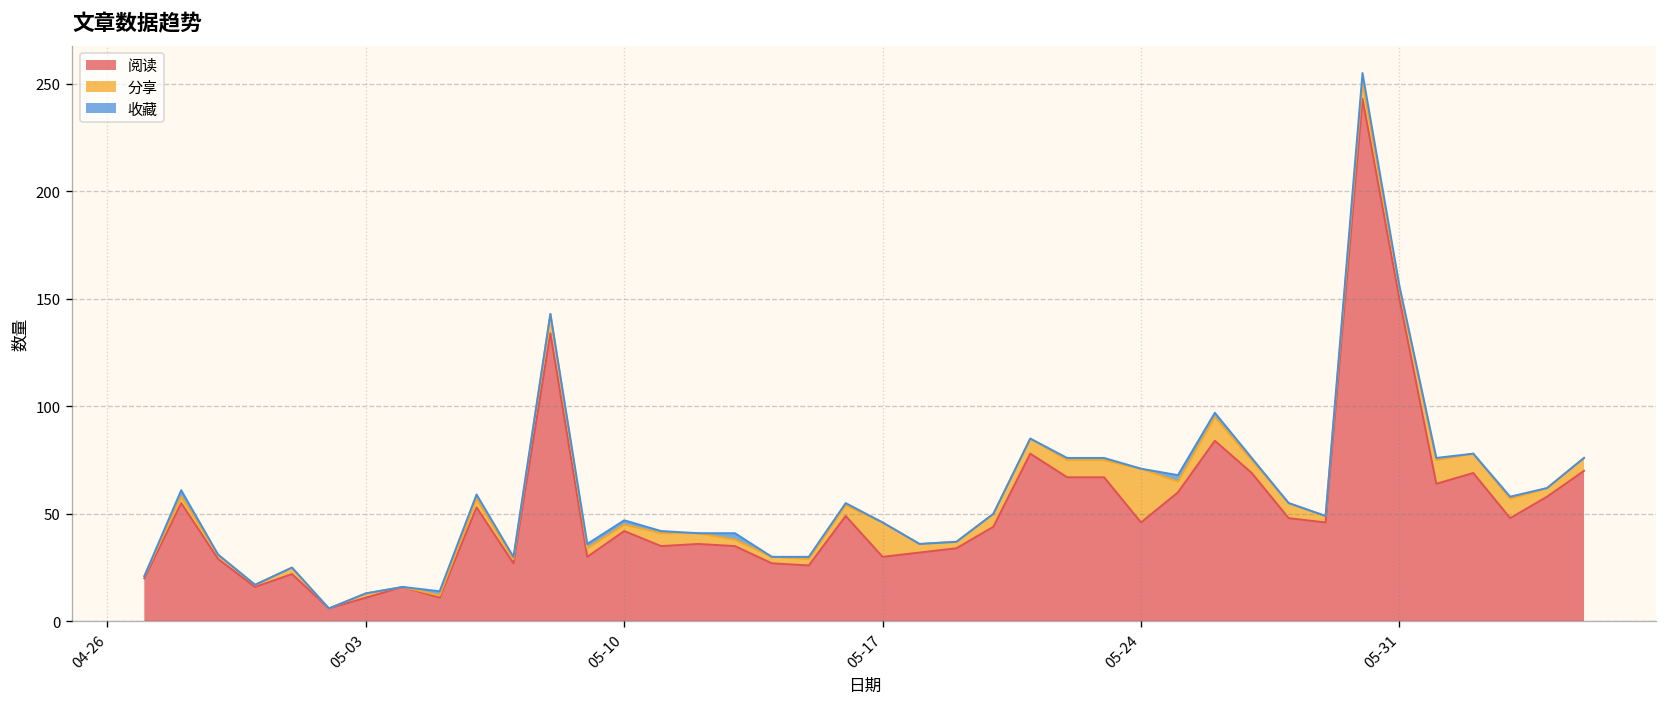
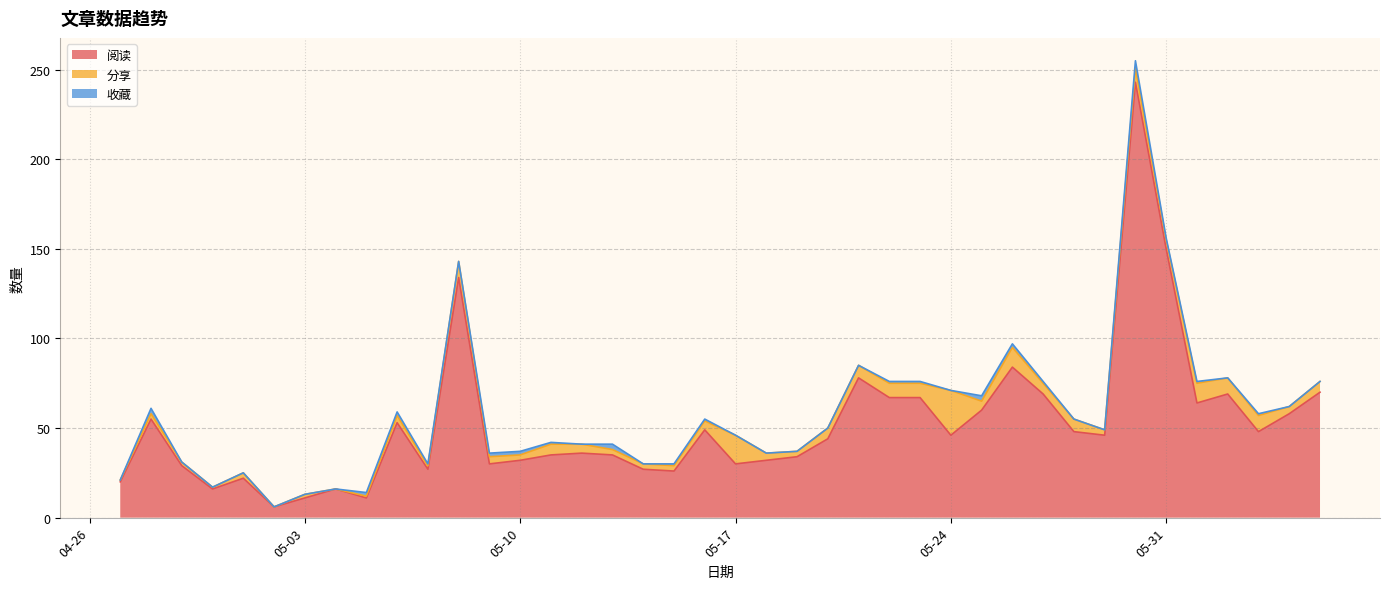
  {
    "阅读": {
      "05-03": 11,
-     "05-10": 42,
+     "05-10": 32,
      "05-17": 30,
      "05-24": 46,
      "05-31": 150
    },
    "分享": {
      "05-10": 3
    },
    "收藏": {
      "05-10": 2
    }
  }
